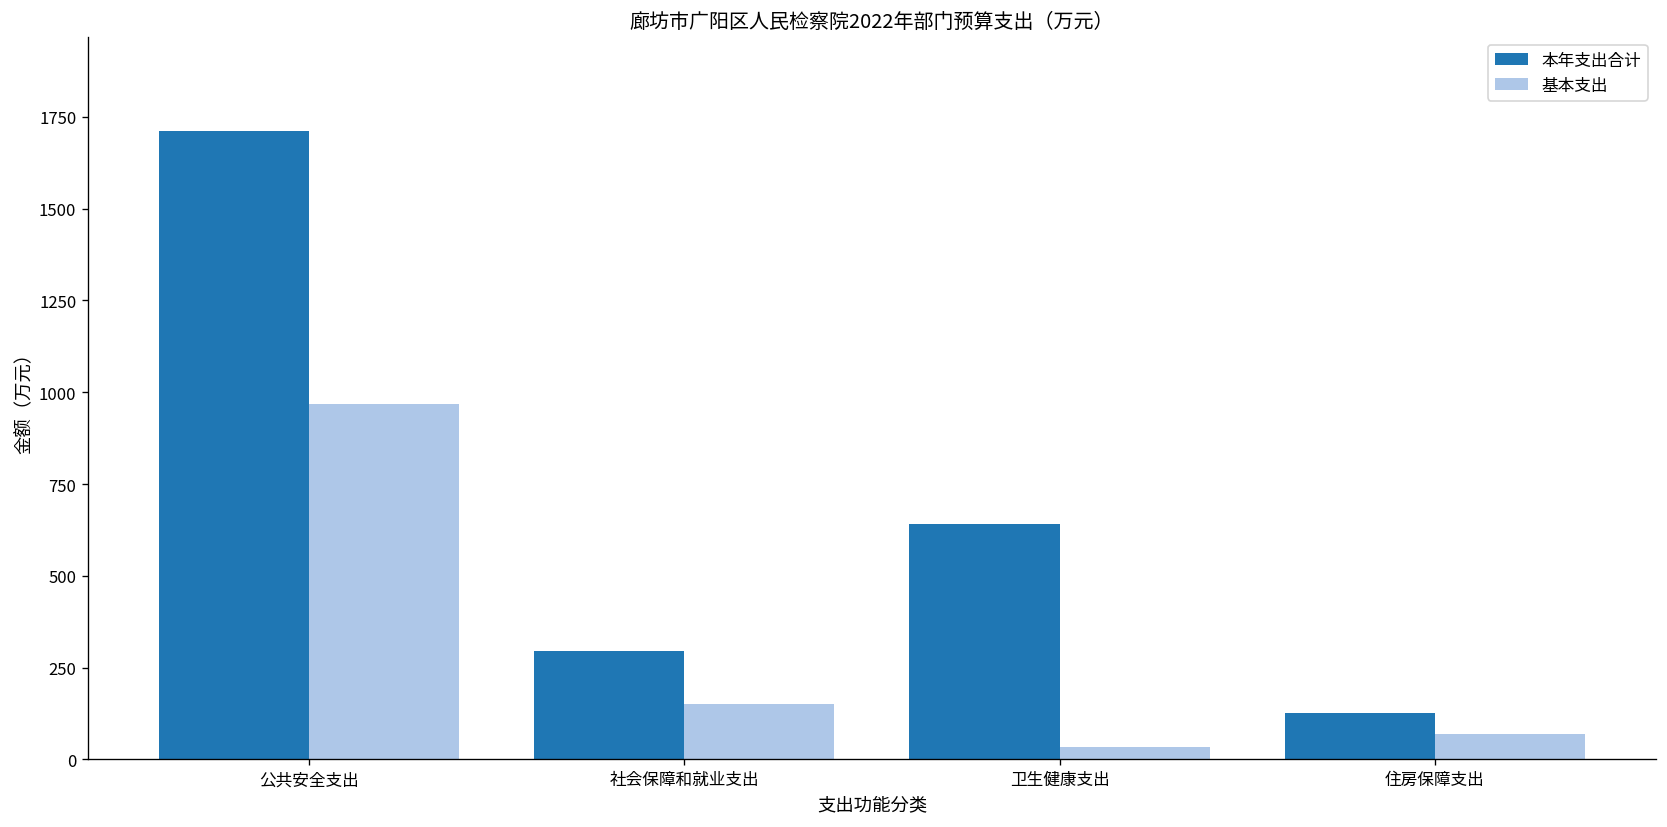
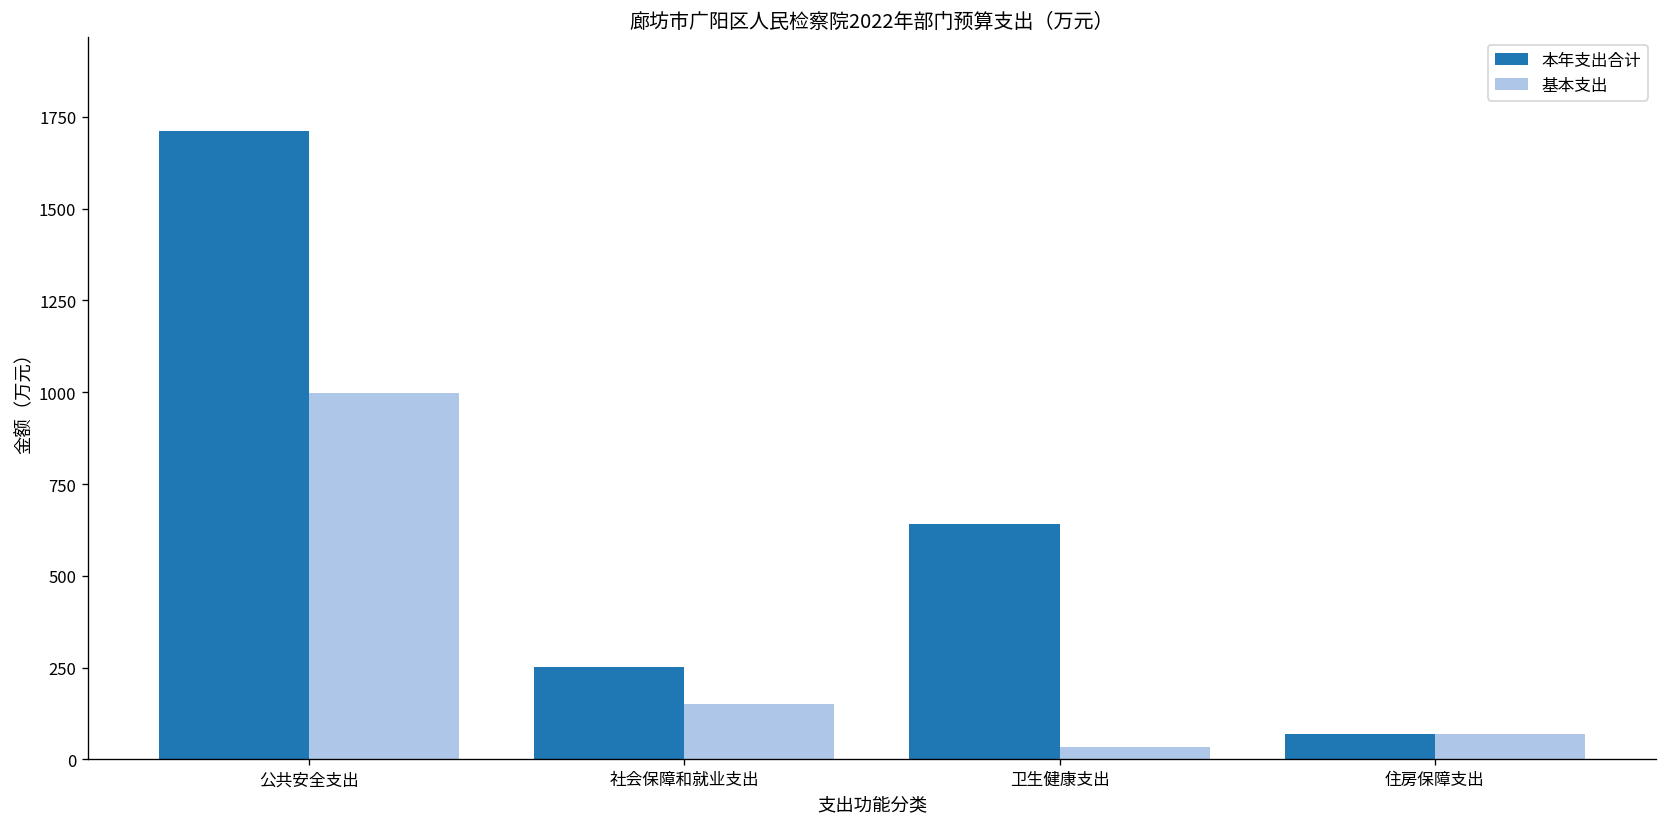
  {
    "本年支出合计": {
      "公共安全支出": 1710,
-     "社会保障和就业支出": 300,
+     "社会保障和就业支出": 250,
      "卫生健康支出": 640,
-     "住房保障支出": 130
+     "住房保障支出": 70
    },
    "基本支出": {
-     "公共安全支出": 970,
+     "公共安全支出": 1000,
      "社会保障和就业支出": 150,
      "卫生健康支出": 30,
      "住房保障支出": 70
    }
  }
